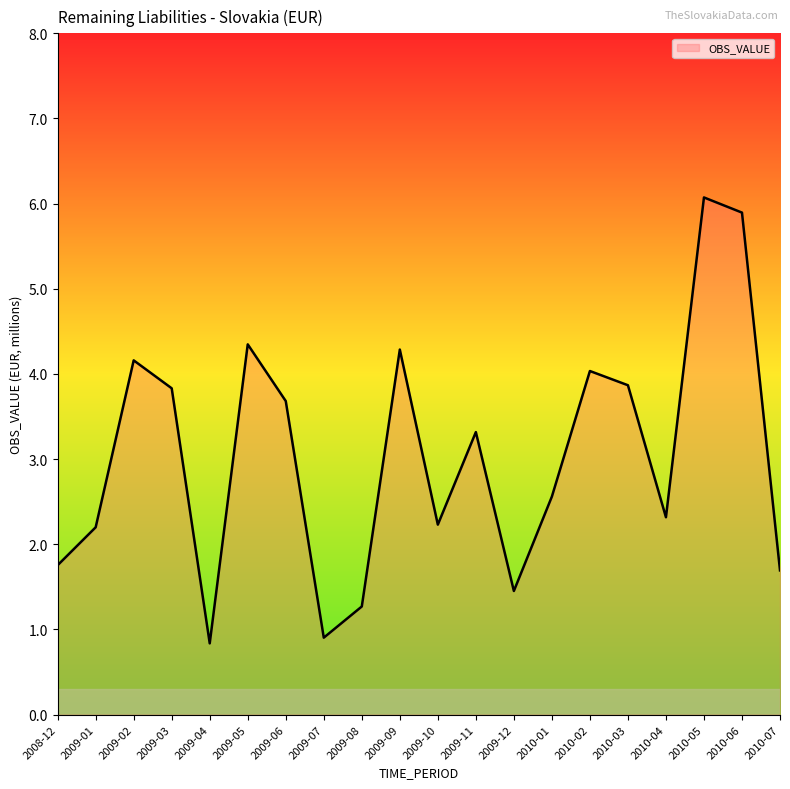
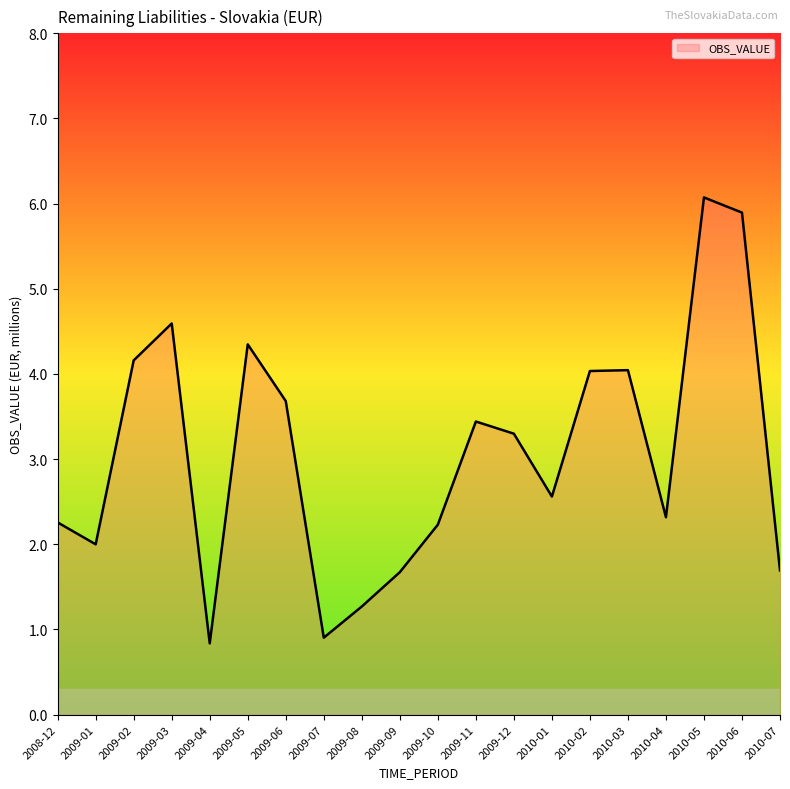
  {
-   "2008-12": 1.8,
-   "2009-01": 2.2,
+   "2008-12": 2.3,
+   "2009-01": 2.0,
    "2009-02": 4.2,
-   "2009-03": 3.8,
+   "2009-03": 4.6,
    "2009-04": 0.8,
    "2009-05": 4.3,
    "2009-06": 3.7,
    "2009-07": 0.9,
    "2009-08": 1.3,
-   "2009-09": 4.3,
+   "2009-09": 1.7,
    "2009-10": 2.2,
-   "2009-11": 3.3,
-   "2009-12": 1.5,
+   "2009-11": 3.4,
+   "2009-12": 3.3,
    "2010-01": 2.6,
    "2010-02": 4.0,
-   "2010-03": 3.9,
+   "2010-03": 4.0,
    "2010-04": 2.3,
    "2010-05": 6.1,
    "2010-06": 5.9,
    "2010-07": 1.7
  }
